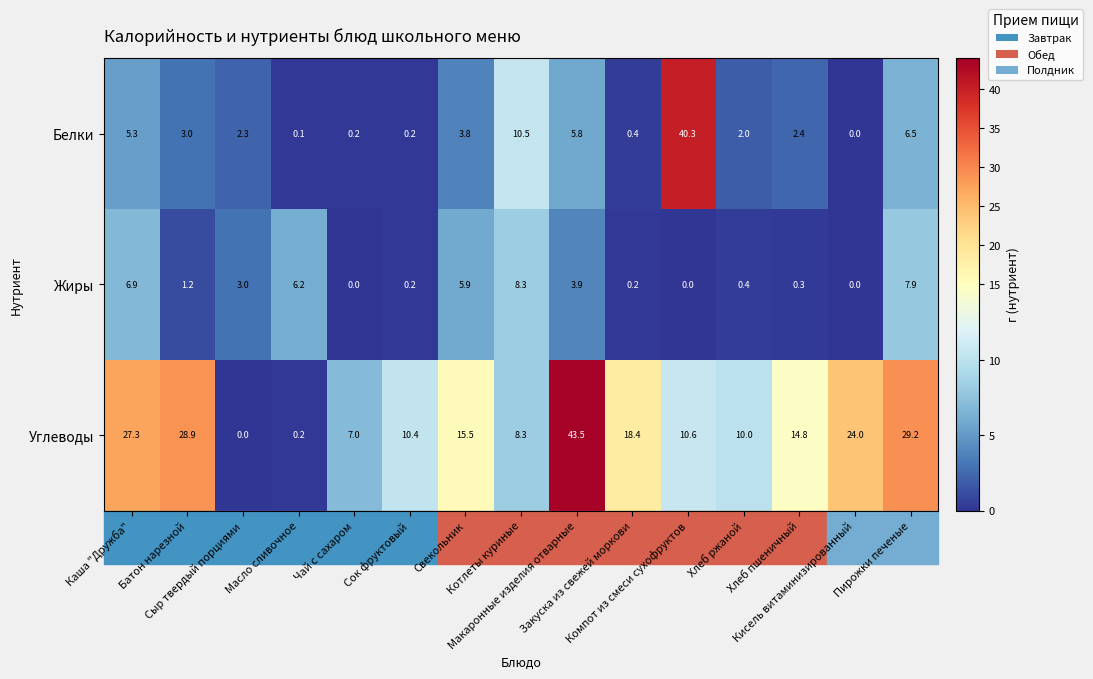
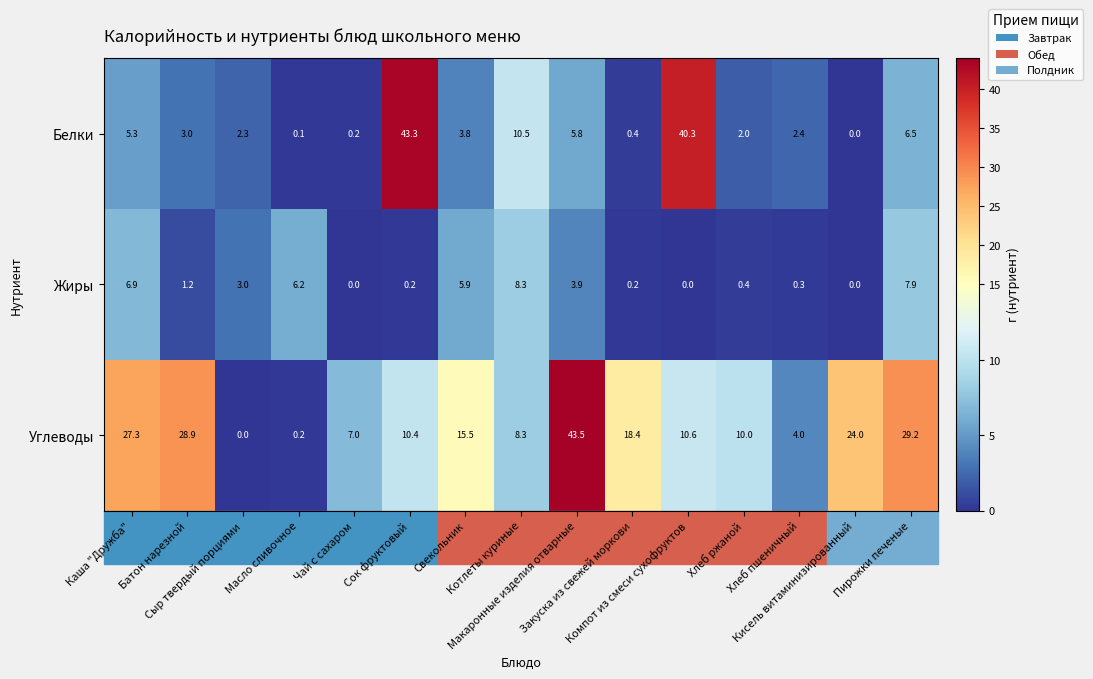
  {
    "Белки": {
      "Каша \"Дружба\"": 5.3,
      "Батон нарезной": 3.0,
      "Сыр твердый порциями": 2.3,
      "Масло сливочное": 0.1,
      "Чай с сахаром": 0.2,
-     "Сок фруктовый": 0.2,
+     "Сок фруктовый": 43.3,
      "Свекольник": 3.8,
      "Котлеты куриные": 10.5,
      "Макаронные изделия отварные": 5.8,
      "Закуска из свежей моркови": 0.4,
      "Компот из смеси сухофруктов": 40.3,
      "Хлеб ржаной": 2.0,
      "Хлеб пшеничный": 2.4,
      "Кисель витаминизированный": 0.0,
      "Пирожки печеные": 6.5
    },
    "Жиры": {
      "Каша \"Дружба\"": 6.9,
      "Батон нарезной": 1.2,
      "Сыр твердый порциями": 3.0,
      "Масло сливочное": 6.2,
      "Чай с сахаром": 0.0,
      "Сок фруктовый": 0.2,
      "Свекольник": 5.9,
      "Котлеты куриные": 8.3,
      "Макаронные изделия отварные": 3.9,
      "Закуска из свежей моркови": 0.2,
      "Компот из смеси сухофруктов": 0.0,
      "Хлеб ржаной": 0.4,
      "Хлеб пшеничный": 0.3,
      "Кисель витаминизированный": 0.0,
      "Пирожки печеные": 7.9
    },
    "Углеводы": {
      "Каша \"Дружба\"": 27.3,
      "Батон нарезной": 28.9,
      "Сыр твердый порциями": 0.0,
      "Масло сливочное": 0.2,
      "Чай с сахаром": 7.0,
      "Сок фруктовый": 10.4,
      "Свекольник": 15.5,
      "Котлеты куриные": 8.3,
      "Макаронные изделия отварные": 43.5,
      "Закуска из свежей моркови": 18.4,
      "Компот из смеси сухофруктов": 10.6,
      "Хлеб ржаной": 10.0,
-     "Хлеб пшеничный": 14.8,
+     "Хлеб пшеничный": 4.0,
      "Кисель витаминизированный": 24.0,
      "Пирожки печеные": 29.2
    }
  }
